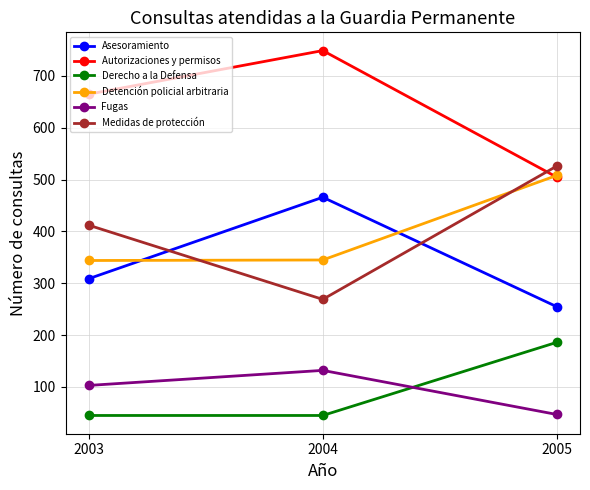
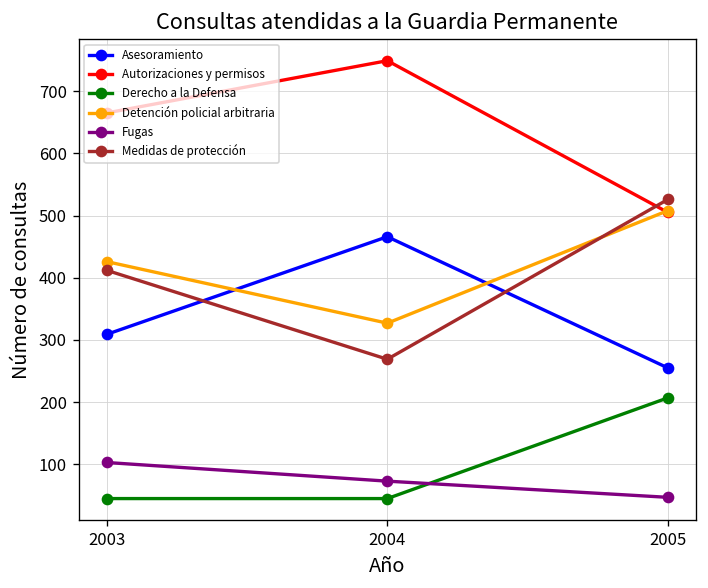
  {
    "Asesoramiento": {
      "2003": 310,
      "2004": 470,
      "2005": 260
    },
    "Autorizaciones y permisos": {
      "2004": 750
    },
    "Derecho a la Defensa": {
      "2003": 50,
      "2004": 50,
-     "2005": 190
+     "2005": 210
    },
    "Detención policial arbitraria": {
-     "2003": 340,
-     "2004": 350
+     "2003": 430,
+     "2004": 330
    },
    "Fugas": {
      "2003": 100,
-     "2004": 130,
+     "2004": 70,
      "2005": 50
    },
    "Medidas de protección": {
      "2003": 410,
      "2004": 270,
      "2005": 530
    }
  }
